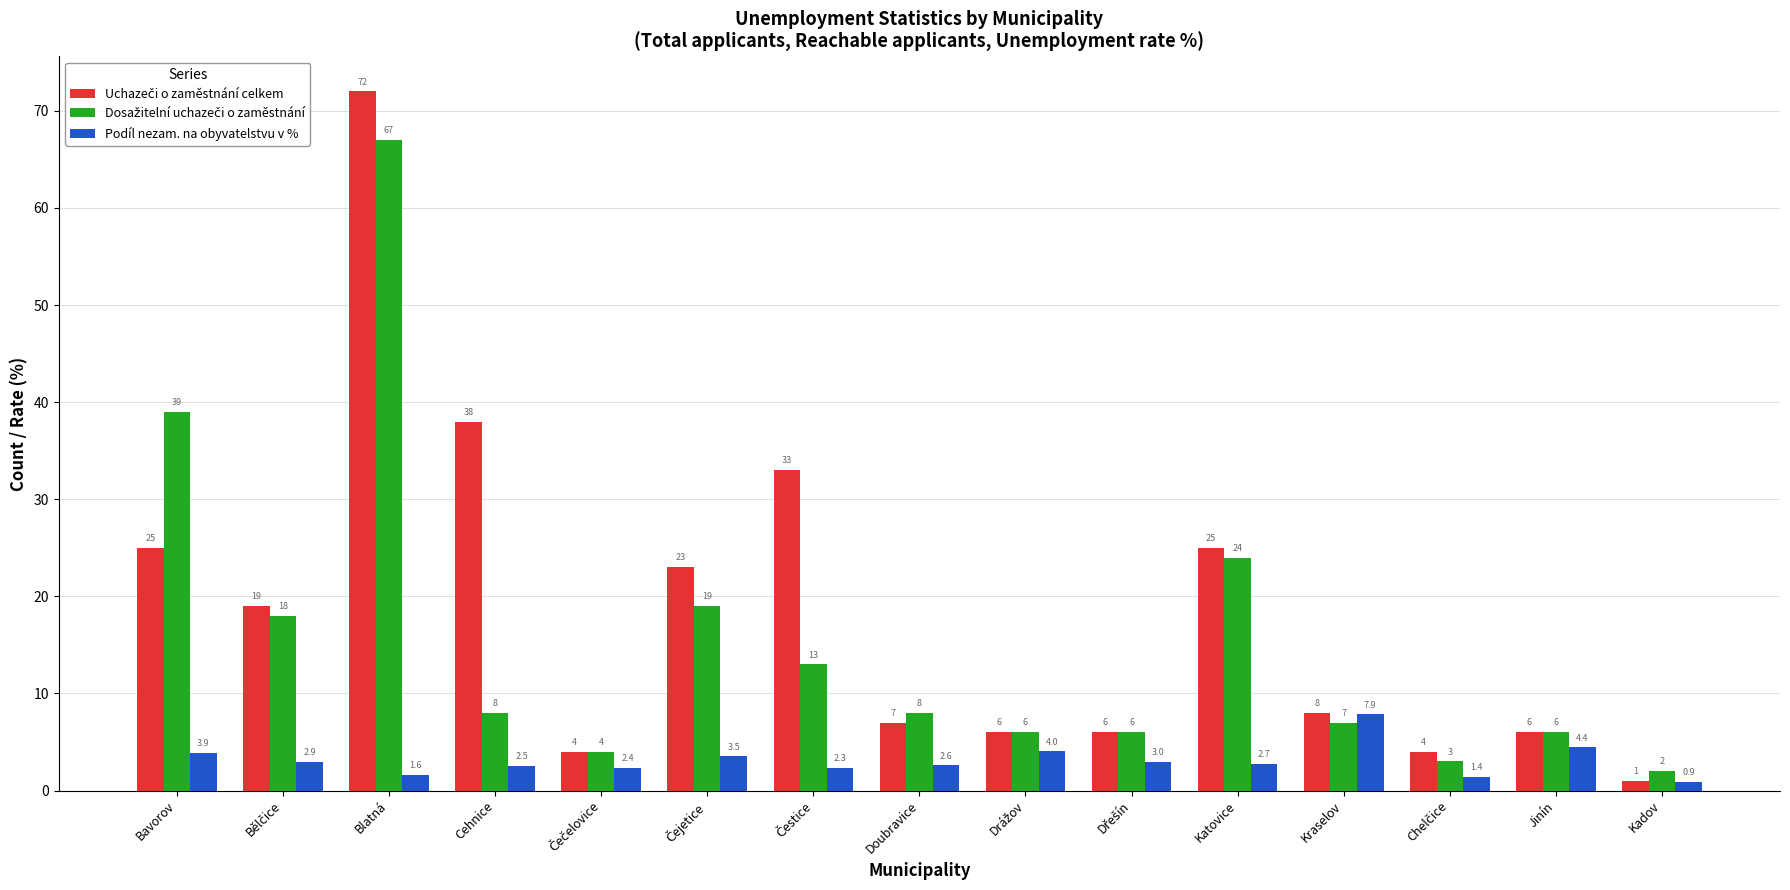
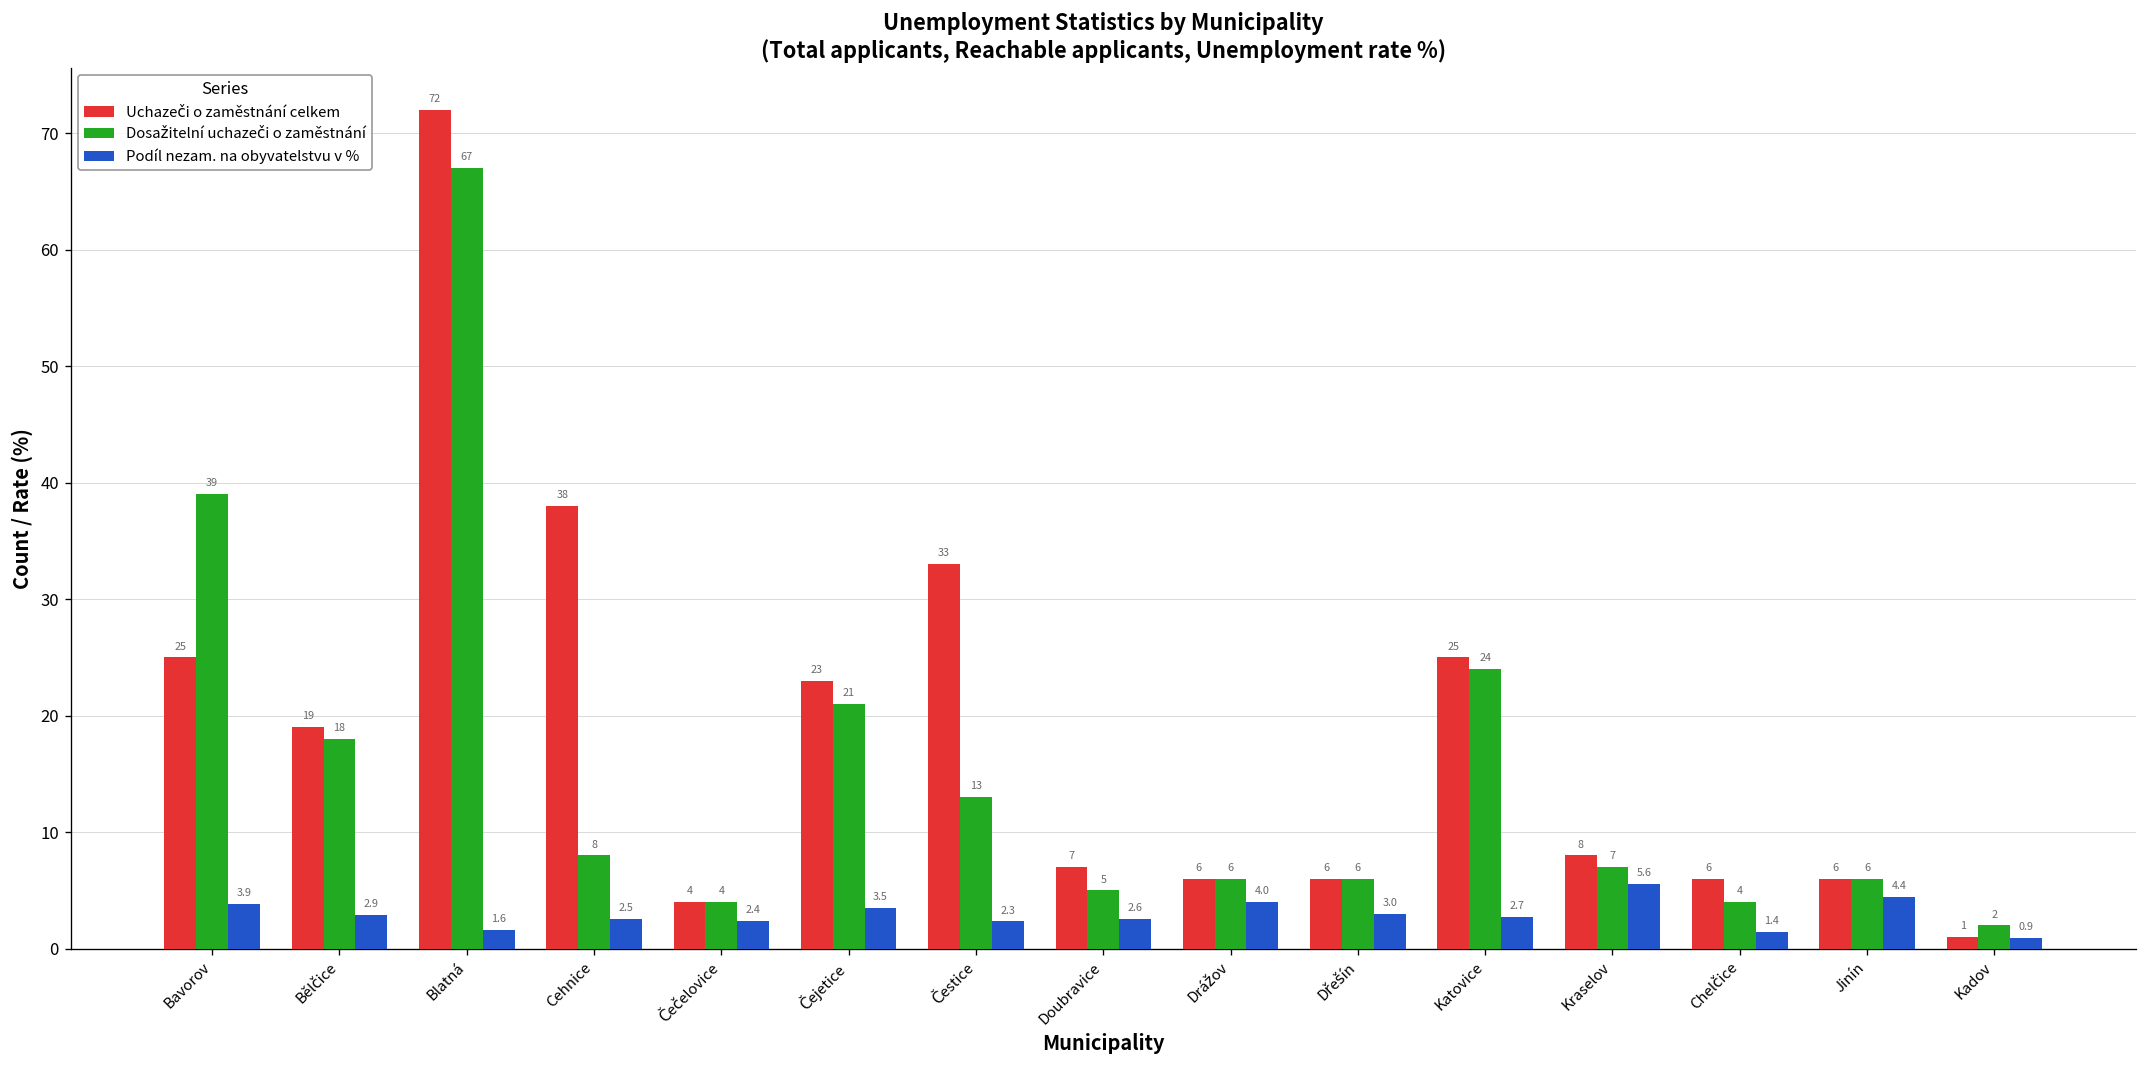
  {
    "Uchazeči o zaměstnání celkem": {
      "Bavorov": 25,
      "Bělčice": 19,
      "Blatná": 72,
      "Cehnice": 38,
      "Čečelovice": 4,
      "Čejetice": 23,
      "Čestice": 33,
      "Doubravice": 7,
      "Drážov": 6,
      "Dřešín": 6,
      "Katovice": 25,
      "Kraselov": 8,
-     "Chelčice": 4,
+     "Chelčice": 6,
      "Jinín": 6,
      "Kadov": 1
    },
    "Dosažitelní uchazeči o zaměstnání": {
      "Bavorov": 39,
      "Bělčice": 18,
      "Blatná": 67,
      "Cehnice": 8,
      "Čečelovice": 4,
-     "Čejetice": 19,
+     "Čejetice": 21,
      "Čestice": 13,
-     "Doubravice": 8,
+     "Doubravice": 5,
      "Drážov": 6,
      "Dřešín": 6,
      "Katovice": 24,
      "Kraselov": 7,
-     "Chelčice": 3,
+     "Chelčice": 4,
      "Jinín": 6,
      "Kadov": 2
    },
    "Podíl nezam. na obyvatelstvu v %": {
      "Bavorov": 3.9,
      "Bělčice": 2.9,
      "Blatná": 1.6,
      "Cehnice": 2.5,
      "Čečelovice": 2.4,
      "Čejetice": 3.5,
      "Čestice": 2.3,
      "Doubravice": 2.6,
      "Drážov": 4.0,
      "Dřešín": 3.0,
      "Katovice": 2.7,
-     "Kraselov": 7.9,
+     "Kraselov": 5.6,
      "Chelčice": 1.4,
      "Jinín": 4.4,
      "Kadov": 0.9
    }
  }
